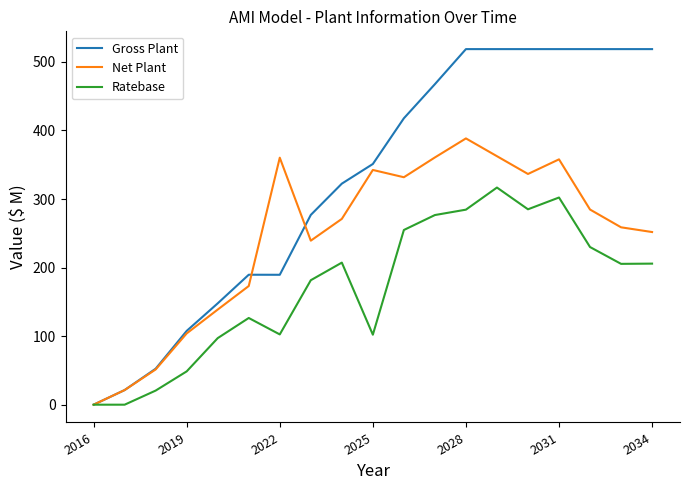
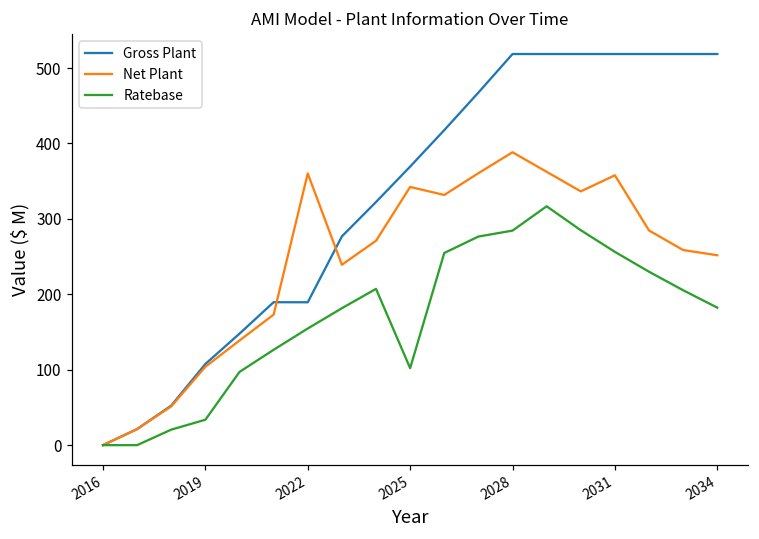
  {
    "Gross Plant": {
      "2022": 190,
-     "2025": 350,
+     "2025": 370,
      "2028": 520,
      "2031": 520,
      "2034": 520
    },
    "Net Plant": {
      "2022": 360,
      "2025": 340,
      "2028": 390,
      "2031": 360,
      "2034": 250
    },
    "Ratebase": {
-     "2019": 50,
-     "2022": 100,
+     "2019": 30,
+     "2022": 150,
      "2025": 100,
      "2028": 280,
-     "2031": 300,
-     "2034": 210
+     "2031": 260,
+     "2034": 180
    }
  }
